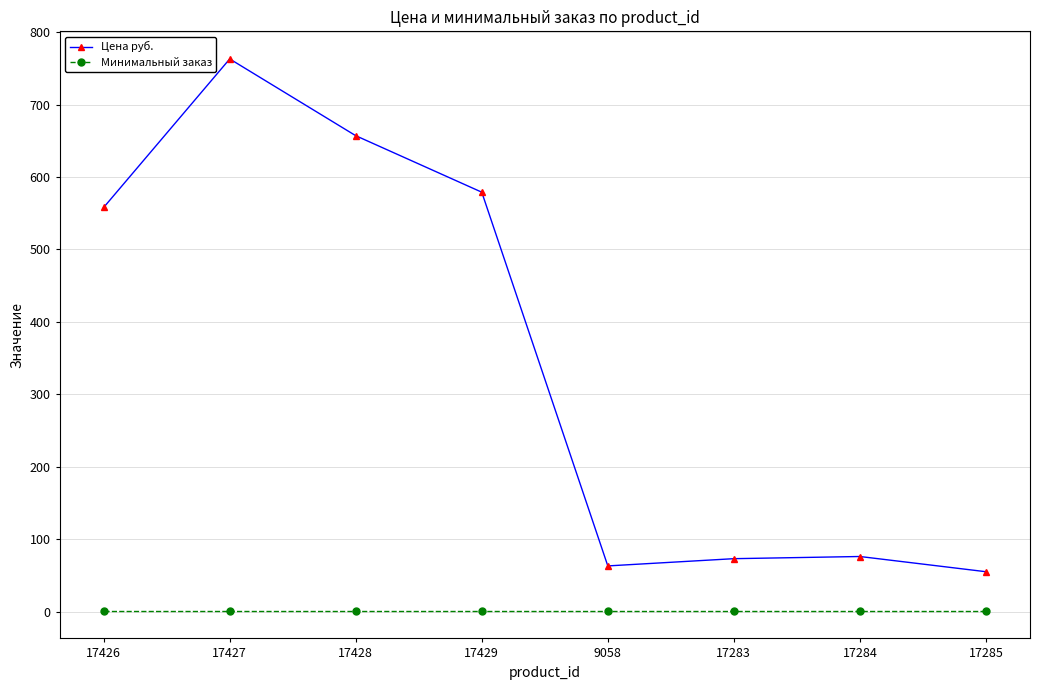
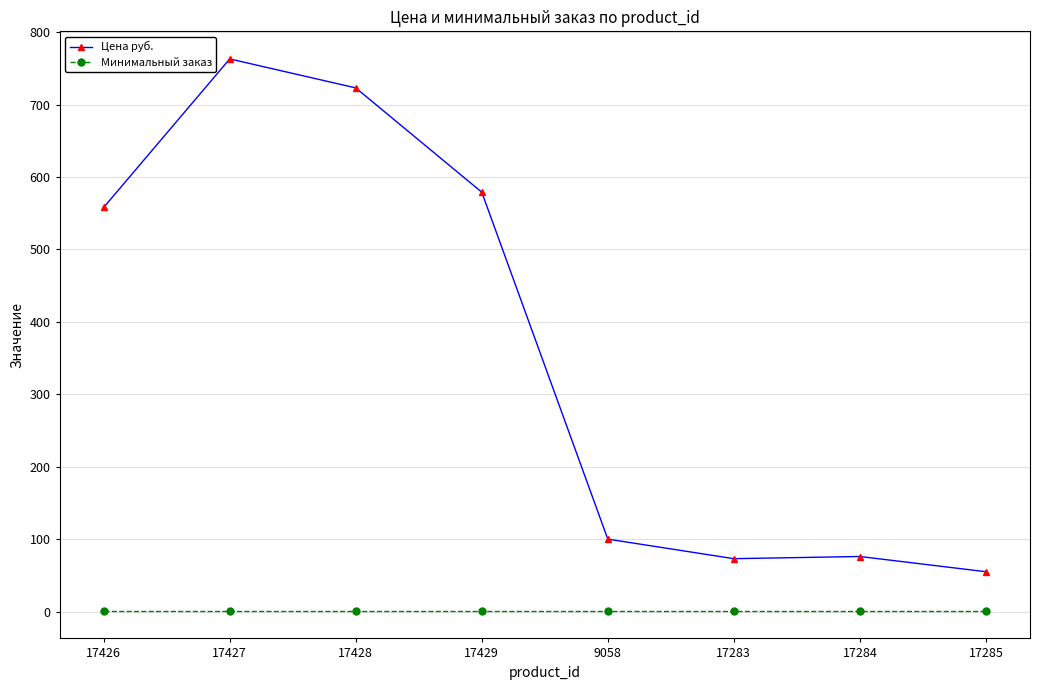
  {
    "Цена руб.": {
      "17426": 560,
      "17427": 760,
-     "17428": 660,
+     "17428": 720,
      "17429": 580,
-     "9058": 60,
+     "9058": 100,
      "17283": 70,
      "17284": 80,
      "17285": 60
    },
    "Минимальный заказ": {
      "17426": 0,
      "17427": 0,
      "17428": 0,
      "17429": 0,
      "9058": 0,
      "17283": 0,
      "17284": 0,
      "17285": 0
    }
  }
